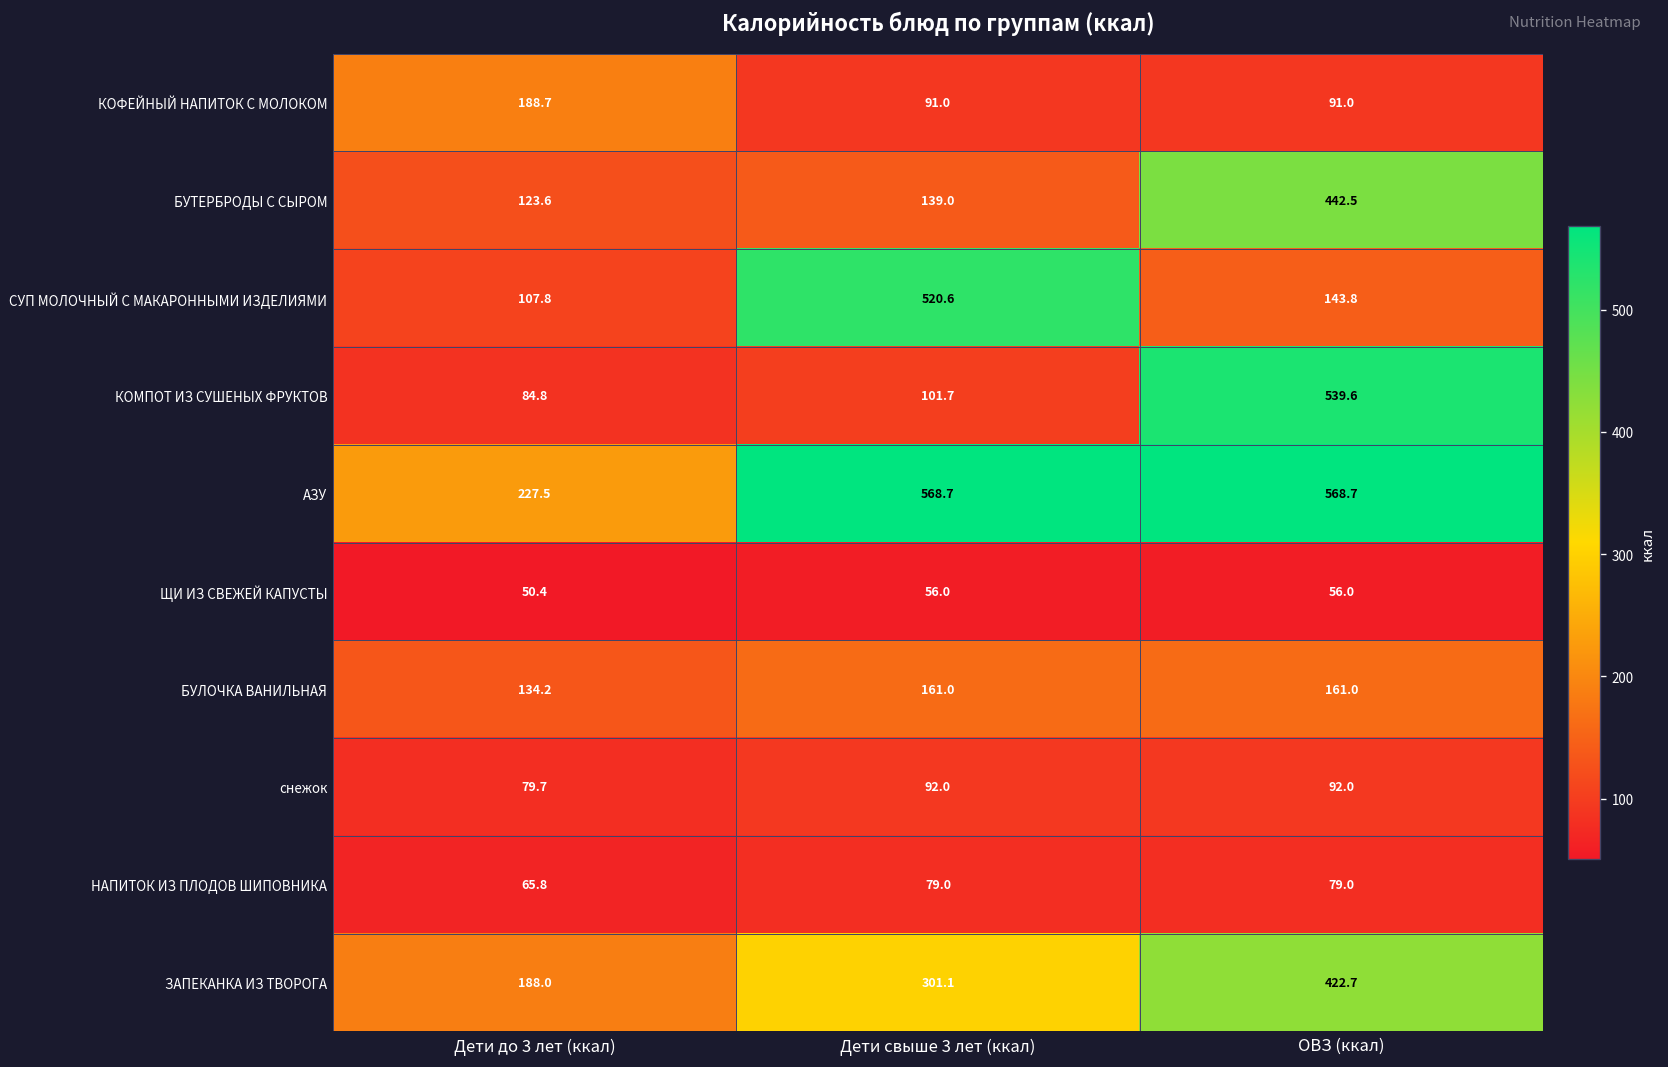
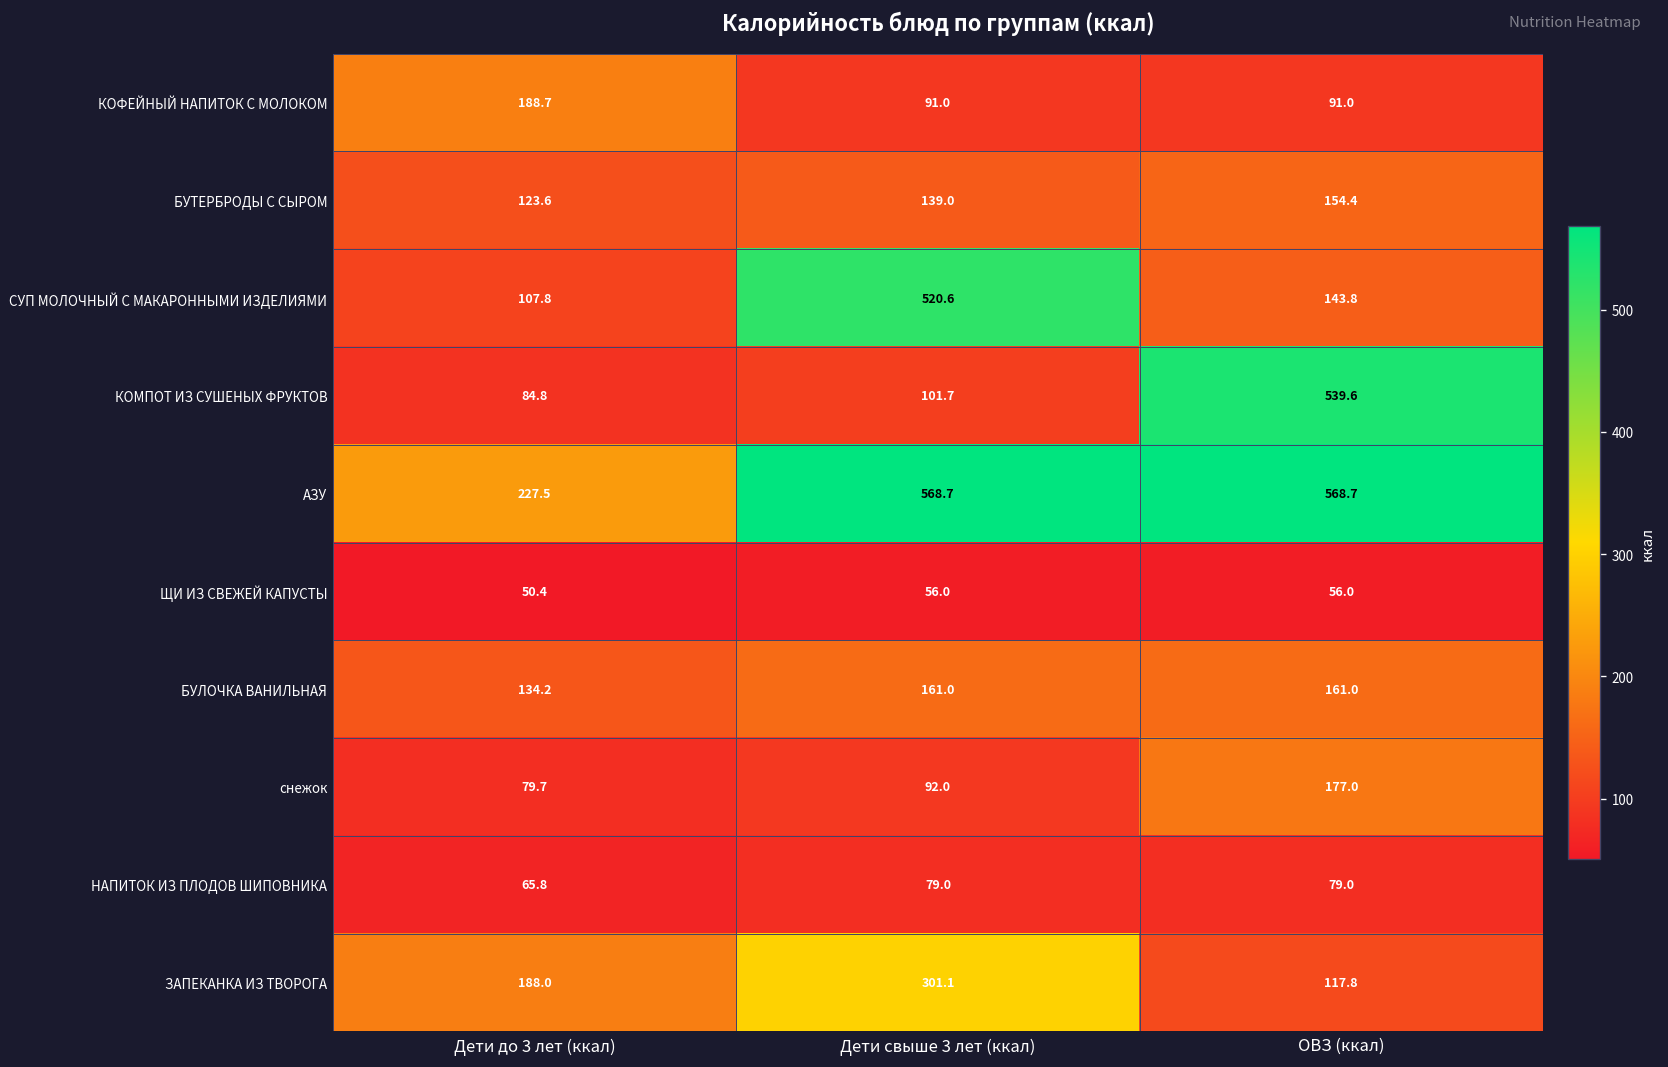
  {
    "КОФЕЙНЫЙ НАПИТОК С МОЛОКОМ": {
      "Дети до 3 лет (ккал)": 188.7,
      "Дети свыше 3 лет (ккал)": 91.0,
      "ОВЗ (ккал)": 91.0
    },
    "БУТЕРБРОДЫ С СЫРОМ": {
      "Дети до 3 лет (ккал)": 123.6,
      "Дети свыше 3 лет (ккал)": 139.0,
-     "ОВЗ (ккал)": 442.5
+     "ОВЗ (ккал)": 154.4
    },
    "СУП МОЛОЧНЫЙ С МАКАРОННЫМИ ИЗДЕЛИЯМИ": {
      "Дети до 3 лет (ккал)": 107.8,
      "Дети свыше 3 лет (ккал)": 520.6,
      "ОВЗ (ккал)": 143.8
    },
    "КОМПОТ ИЗ СУШЕНЫХ ФРУКТОВ": {
      "Дети до 3 лет (ккал)": 84.8,
      "Дети свыше 3 лет (ккал)": 101.7,
      "ОВЗ (ккал)": 539.6
    },
    "АЗУ": {
      "Дети до 3 лет (ккал)": 227.5,
      "Дети свыше 3 лет (ккал)": 568.7,
      "ОВЗ (ккал)": 568.7
    },
    "ЩИ ИЗ СВЕЖЕЙ КАПУСТЫ": {
      "Дети до 3 лет (ккал)": 50.4,
      "Дети свыше 3 лет (ккал)": 56.0,
      "ОВЗ (ккал)": 56.0
    },
    "БУЛОЧКА ВАНИЛЬНАЯ": {
      "Дети до 3 лет (ккал)": 134.2,
      "Дети свыше 3 лет (ккал)": 161.0,
      "ОВЗ (ккал)": 161.0
    },
    "снежок": {
      "Дети до 3 лет (ккал)": 79.7,
      "Дети свыше 3 лет (ккал)": 92.0,
-     "ОВЗ (ккал)": 92.0
+     "ОВЗ (ккал)": 177.0
    },
    "НАПИТОК ИЗ ПЛОДОВ ШИПОВНИКА": {
      "Дети до 3 лет (ккал)": 65.8,
      "Дети свыше 3 лет (ккал)": 79.0,
      "ОВЗ (ккал)": 79.0
    },
    "ЗАПЕКАНКА ИЗ ТВОРОГА": {
      "Дети до 3 лет (ккал)": 188.0,
      "Дети свыше 3 лет (ккал)": 301.1,
-     "ОВЗ (ккал)": 422.7
+     "ОВЗ (ккал)": 117.8
    }
  }
